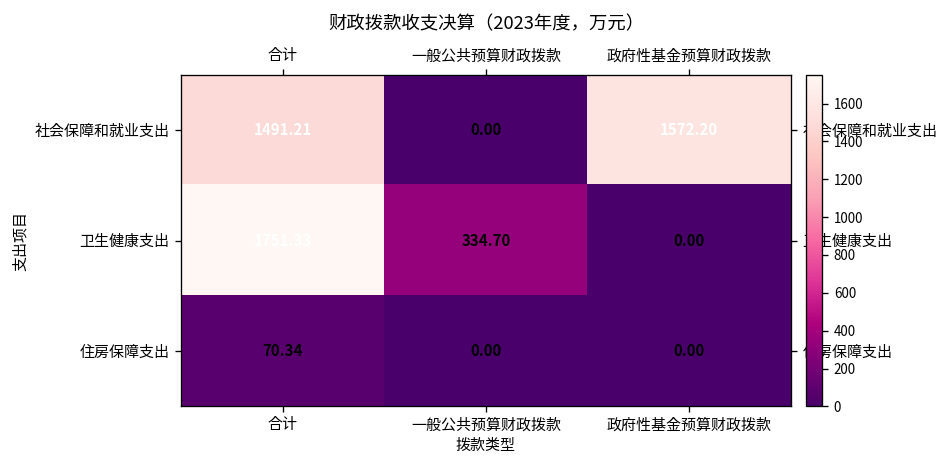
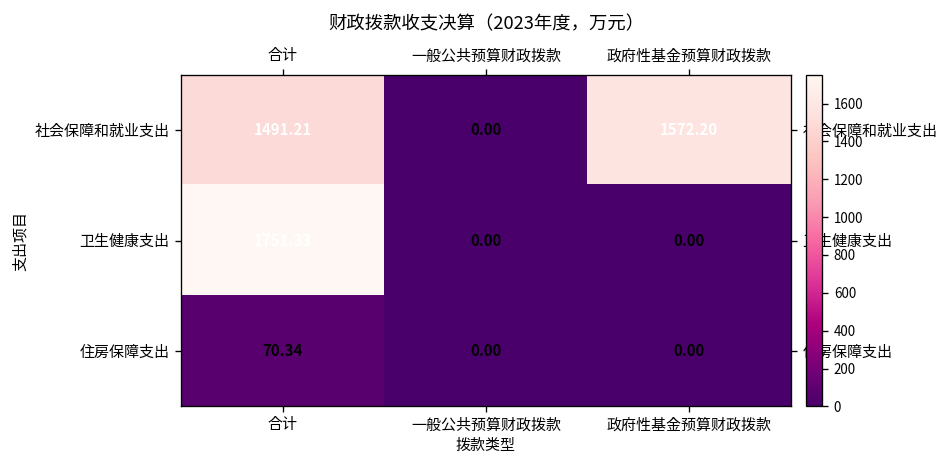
  {
    "社会保障和就业支出": {
      "一般公共预算财政拨款": 0.00
    },
    "卫生健康支出": {
-     "一般公共预算财政拨款": 334.70,
+     "一般公共预算财政拨款": 0.00,
      "政府性基金预算财政拨款": 0.00
    },
    "住房保障支出": {
      "合计": 70.34,
      "一般公共预算财政拨款": 0.00,
      "政府性基金预算财政拨款": 0.00
    }
  }
